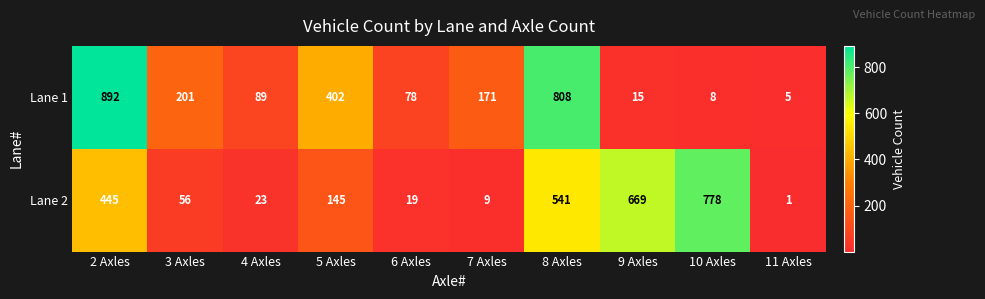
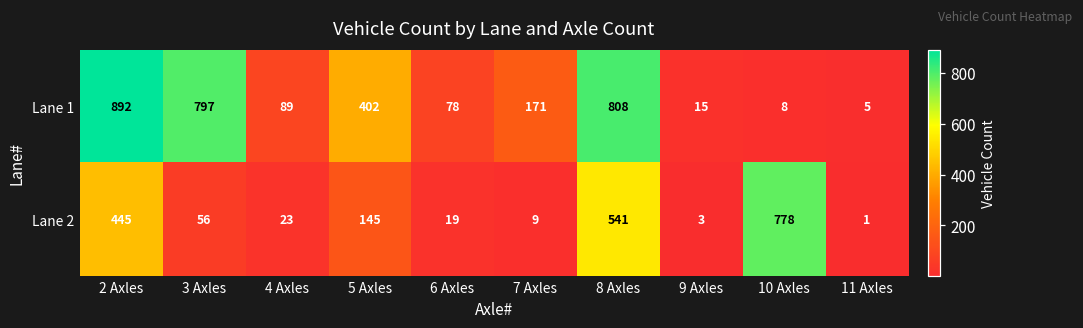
  {
    "Lane 1": {
      "2 Axles": 892,
-     "3 Axles": 201,
+     "3 Axles": 797,
      "4 Axles": 89,
      "5 Axles": 402,
      "6 Axles": 78,
      "7 Axles": 171,
      "8 Axles": 808,
      "9 Axles": 15,
      "10 Axles": 8,
      "11 Axles": 5
    },
    "Lane 2": {
      "2 Axles": 445,
      "3 Axles": 56,
      "4 Axles": 23,
      "5 Axles": 145,
      "6 Axles": 19,
      "7 Axles": 9,
      "8 Axles": 541,
-     "9 Axles": 669,
+     "9 Axles": 3,
      "10 Axles": 778,
      "11 Axles": 1
    }
  }
